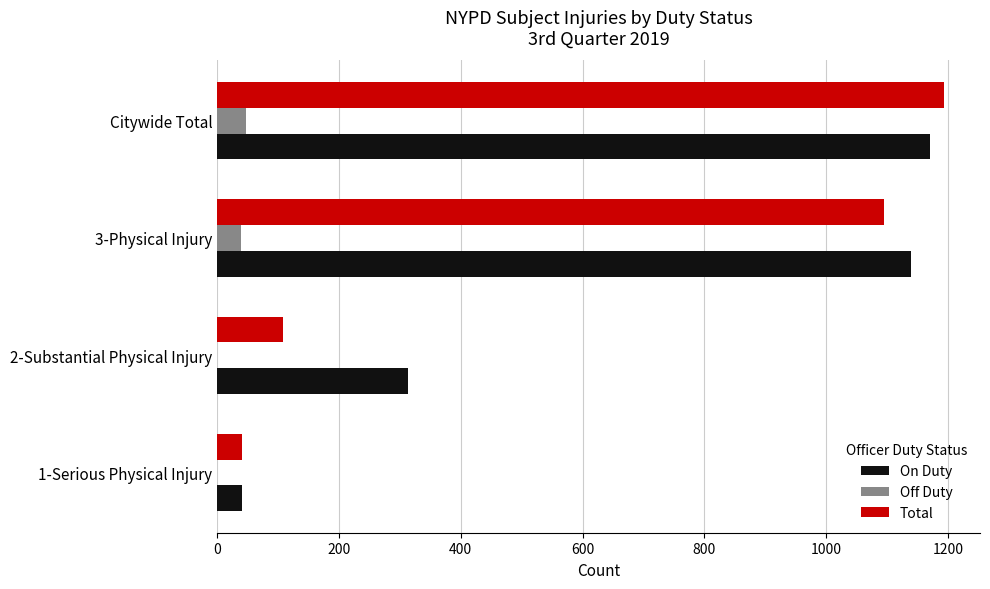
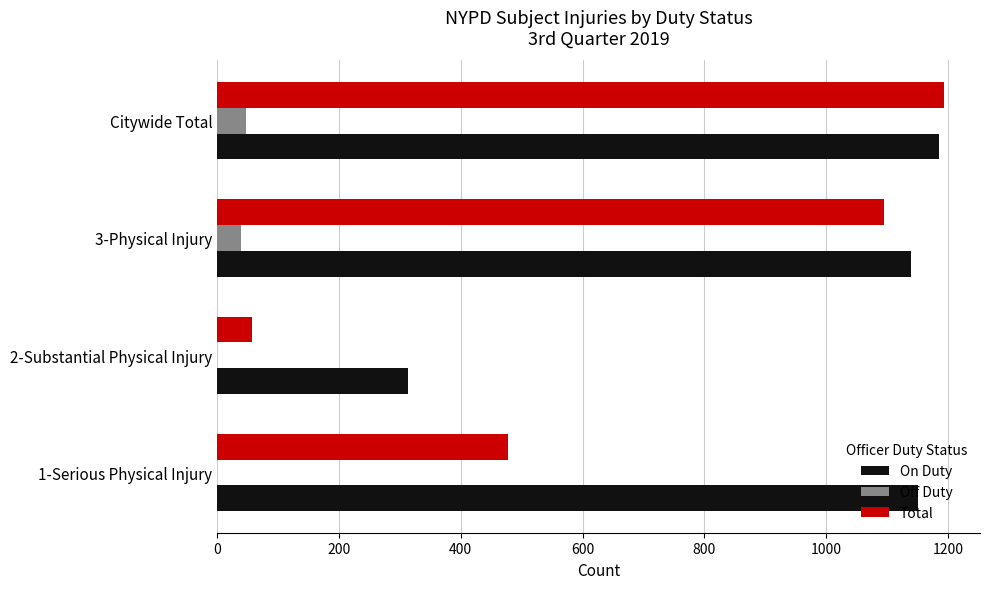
  {
    "On Duty": {
-     "Citywide Total": 1170,
+     "Citywide Total": 1190,
      "3-Physical Injury": 1140,
      "2-Substantial Physical Injury": 310,
-     "1-Serious Physical Injury": 40
+     "1-Serious Physical Injury": 1150
    },
    "Off Duty": {
      "Citywide Total": 50,
      "3-Physical Injury": 40,
      "2-Substantial Physical Injury": 0,
      "1-Serious Physical Injury": 0
    },
    "Total": {
      "Citywide Total": 1190,
      "3-Physical Injury": 1100,
-     "2-Substantial Physical Injury": 110,
-     "1-Serious Physical Injury": 40
+     "2-Substantial Physical Injury": 60,
+     "1-Serious Physical Injury": 480
    }
  }
